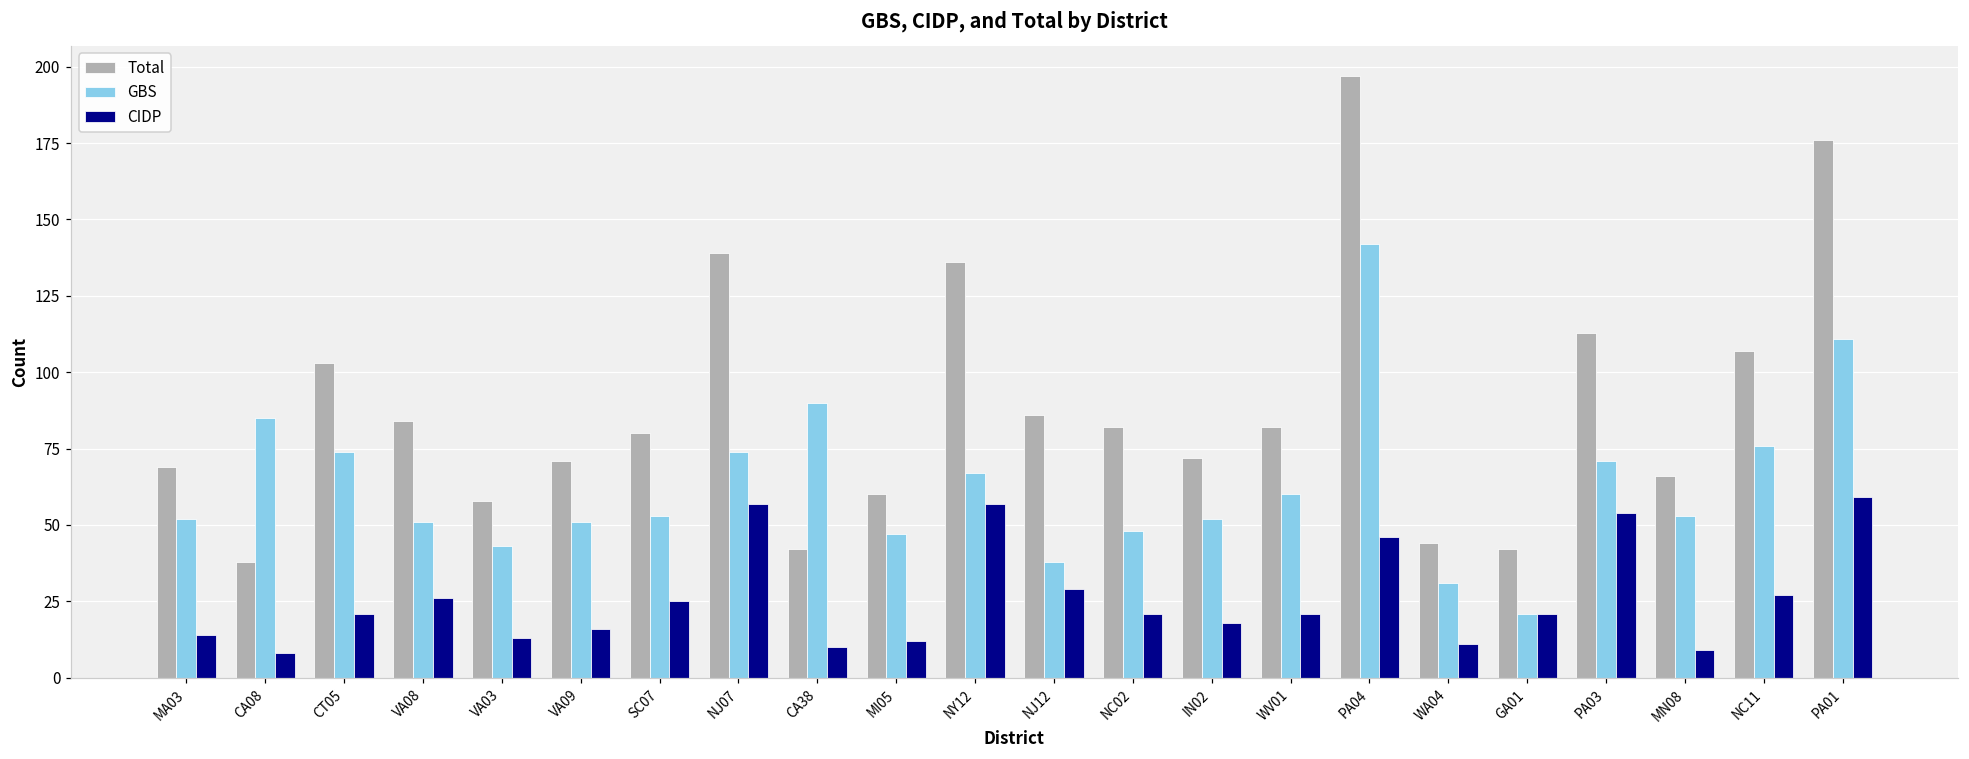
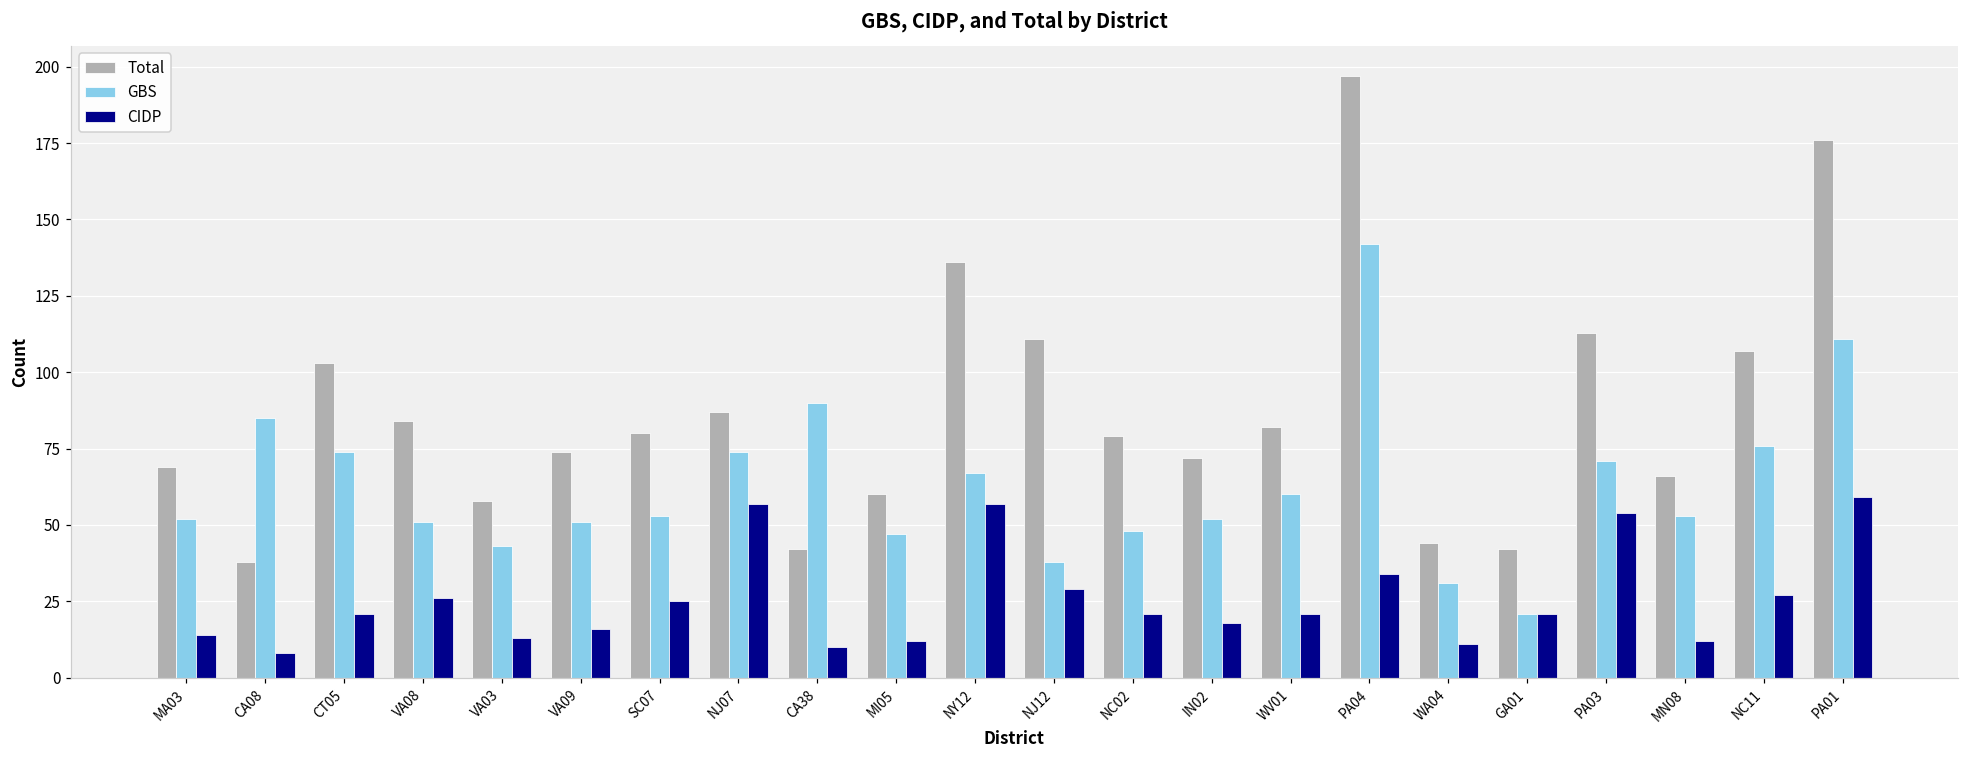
  {
    "Total": {
      "MA03": 69,
      "CA08": 38,
      "CT05": 103,
      "VA08": 84,
      "VA03": 58,
-     "VA09": 71,
+     "VA09": 74,
      "SC07": 80,
-     "NJ07": 139,
+     "NJ07": 87,
      "CA38": 42,
      "MI05": 60,
      "NY12": 136,
-     "NJ12": 86,
-     "NC02": 82,
+     "NJ12": 111,
+     "NC02": 79,
      "IN02": 72,
      "WV01": 82,
      "PA04": 197,
      "WA04": 44,
      "GA01": 42,
      "PA03": 113,
      "MN08": 66,
      "NC11": 107,
      "PA01": 176
    },
    "GBS": {
      "MA03": 52,
      "CA08": 85,
      "CT05": 74,
      "VA08": 51,
      "VA03": 43,
      "VA09": 51,
      "SC07": 53,
      "NJ07": 74,
      "CA38": 90,
      "MI05": 47,
      "NY12": 67,
      "NJ12": 38,
      "NC02": 48,
      "IN02": 52,
      "WV01": 60,
      "PA04": 142,
      "WA04": 31,
      "GA01": 21,
      "PA03": 71,
      "MN08": 53,
      "NC11": 76,
      "PA01": 111
    },
    "CIDP": {
      "MA03": 14,
      "CA08": 8,
      "CT05": 21,
      "VA08": 26,
      "VA03": 13,
      "VA09": 16,
      "SC07": 25,
      "NJ07": 57,
      "CA38": 10,
      "MI05": 12,
      "NY12": 57,
      "NJ12": 29,
      "NC02": 21,
      "IN02": 18,
      "WV01": 21,
-     "PA04": 46,
+     "PA04": 34,
      "WA04": 11,
      "GA01": 21,
      "PA03": 54,
-     "MN08": 9,
+     "MN08": 12,
      "NC11": 27,
      "PA01": 59
    }
  }
